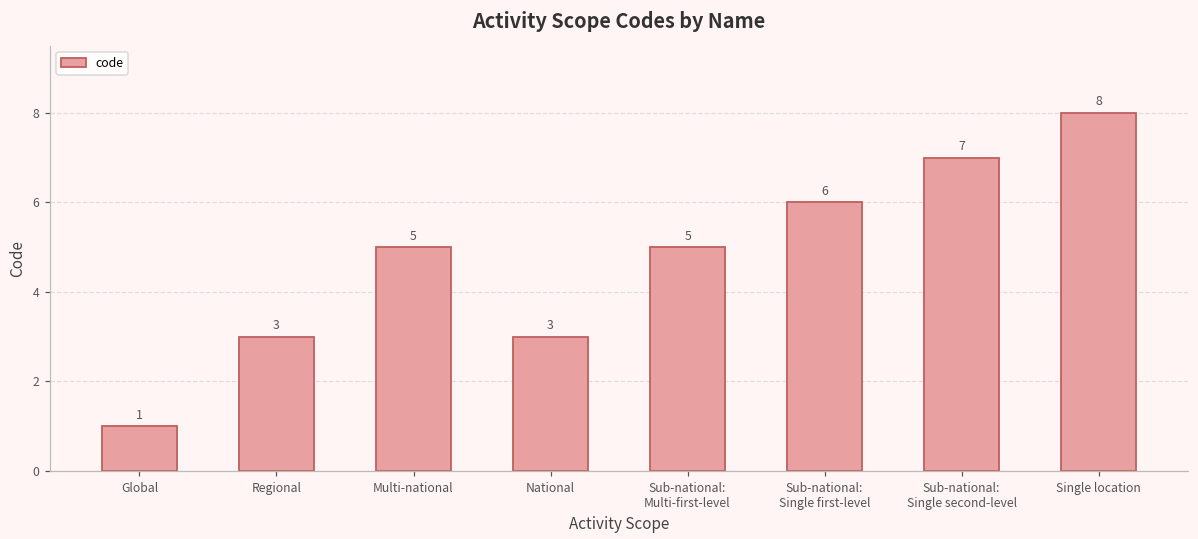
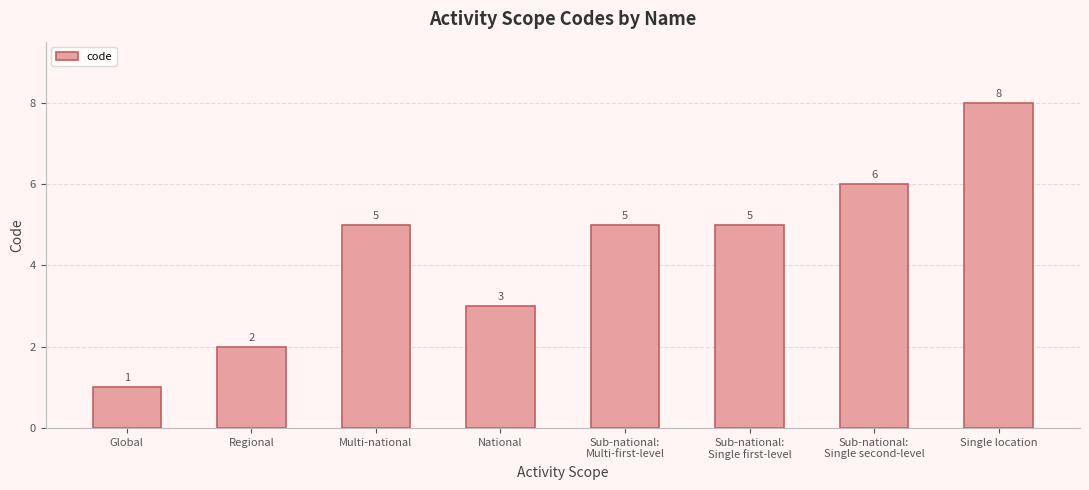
  {
    "Global": 1,
-   "Regional": 3,
+   "Regional": 2,
    "Multi-national": 5,
    "National": 3,
    "Sub-national: Multi-first-level": 5,
-   "Sub-national: Single first-level": 6,
-   "Sub-national: Single second-level": 7,
+   "Sub-national: Single first-level": 5,
+   "Sub-national: Single second-level": 6,
    "Single location": 8
  }
